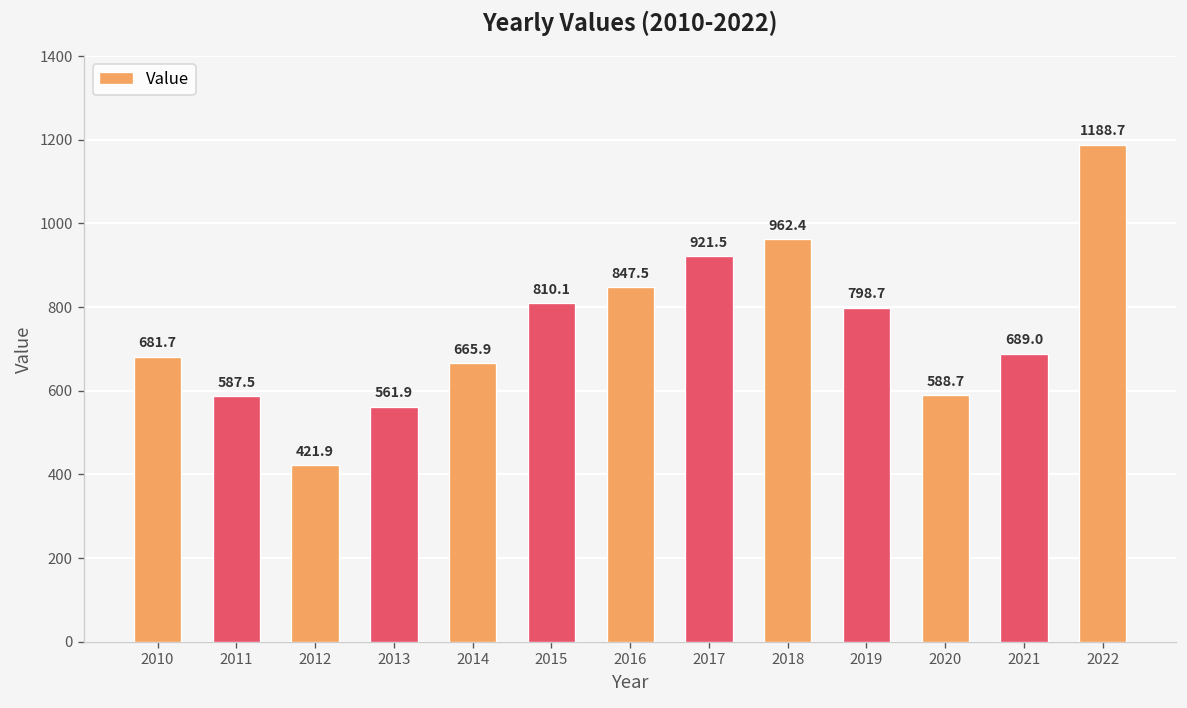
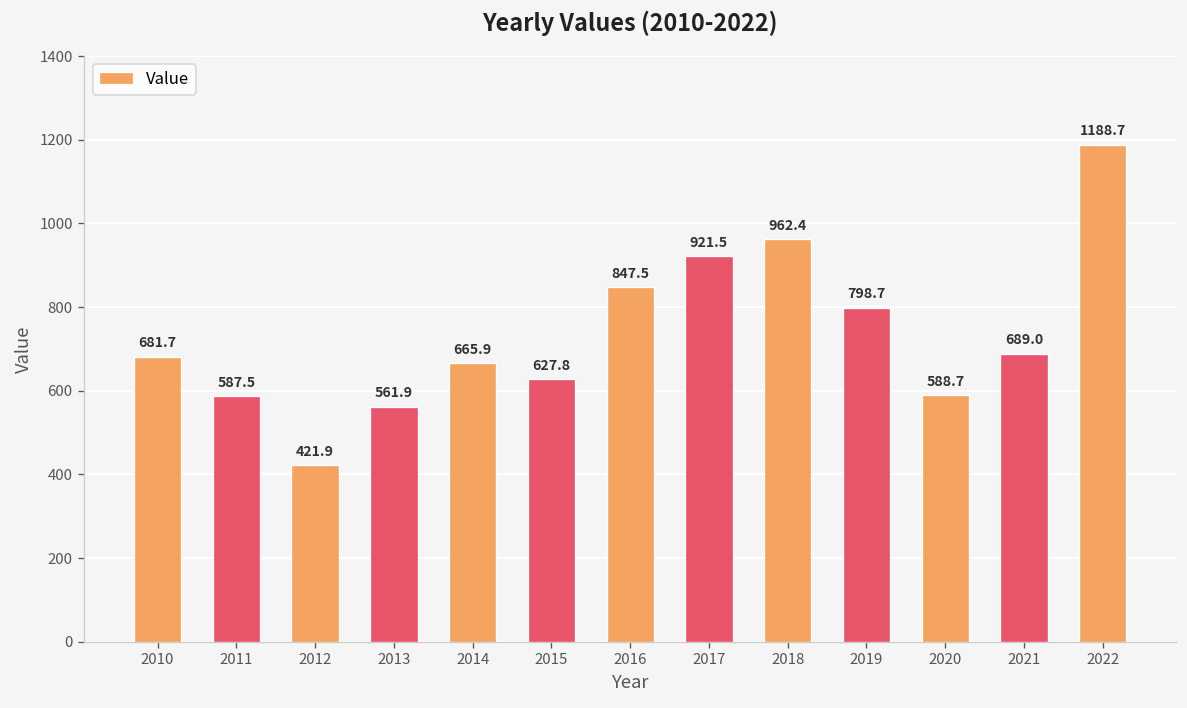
  {
    "2010": 681.7,
    "2011": 587.5,
    "2012": 421.9,
    "2013": 561.9,
    "2014": 665.9,
-   "2015": 810.1,
+   "2015": 627.8,
    "2016": 847.5,
    "2017": 921.5,
    "2018": 962.4,
    "2019": 798.7,
    "2020": 588.7,
    "2021": 689.0,
    "2022": 1188.7
  }
